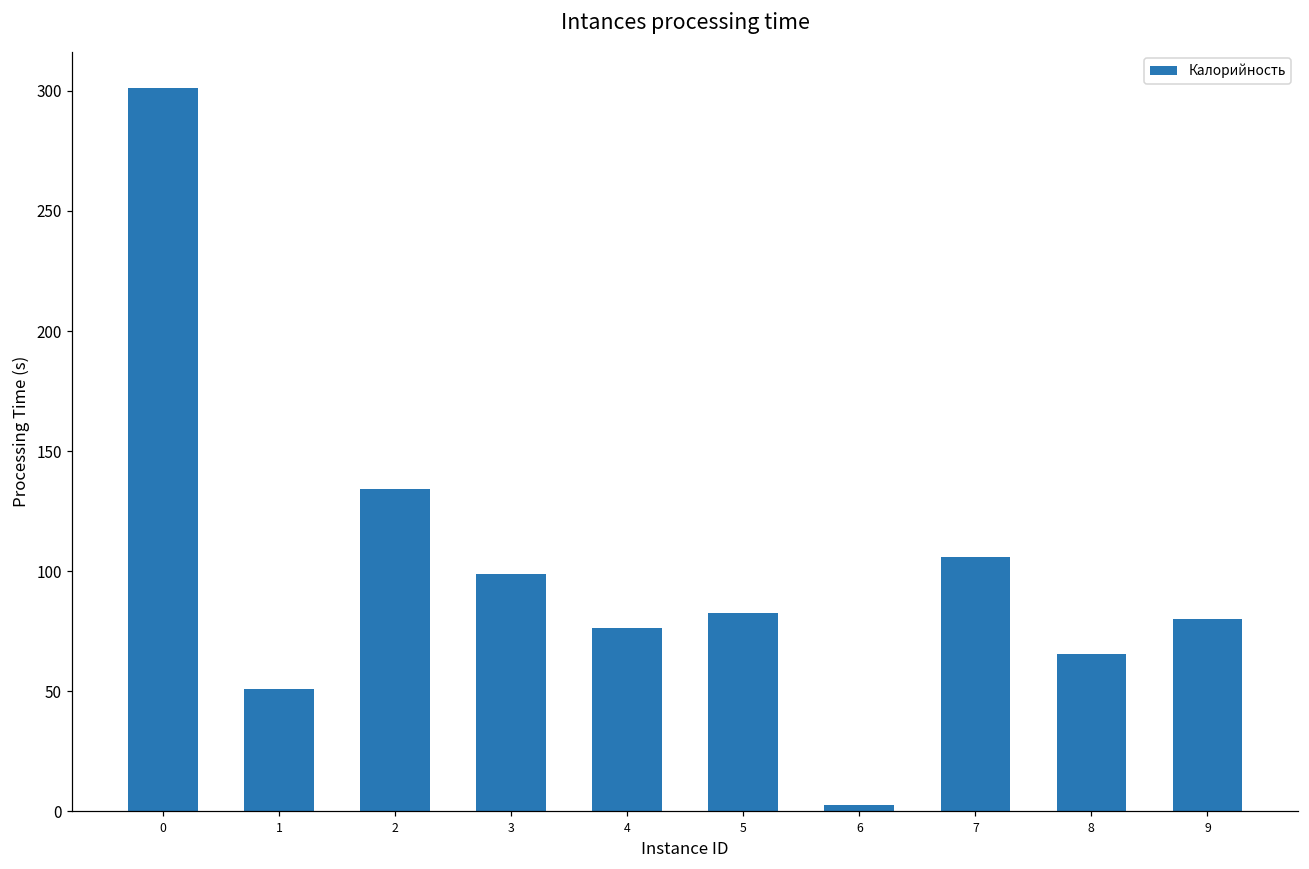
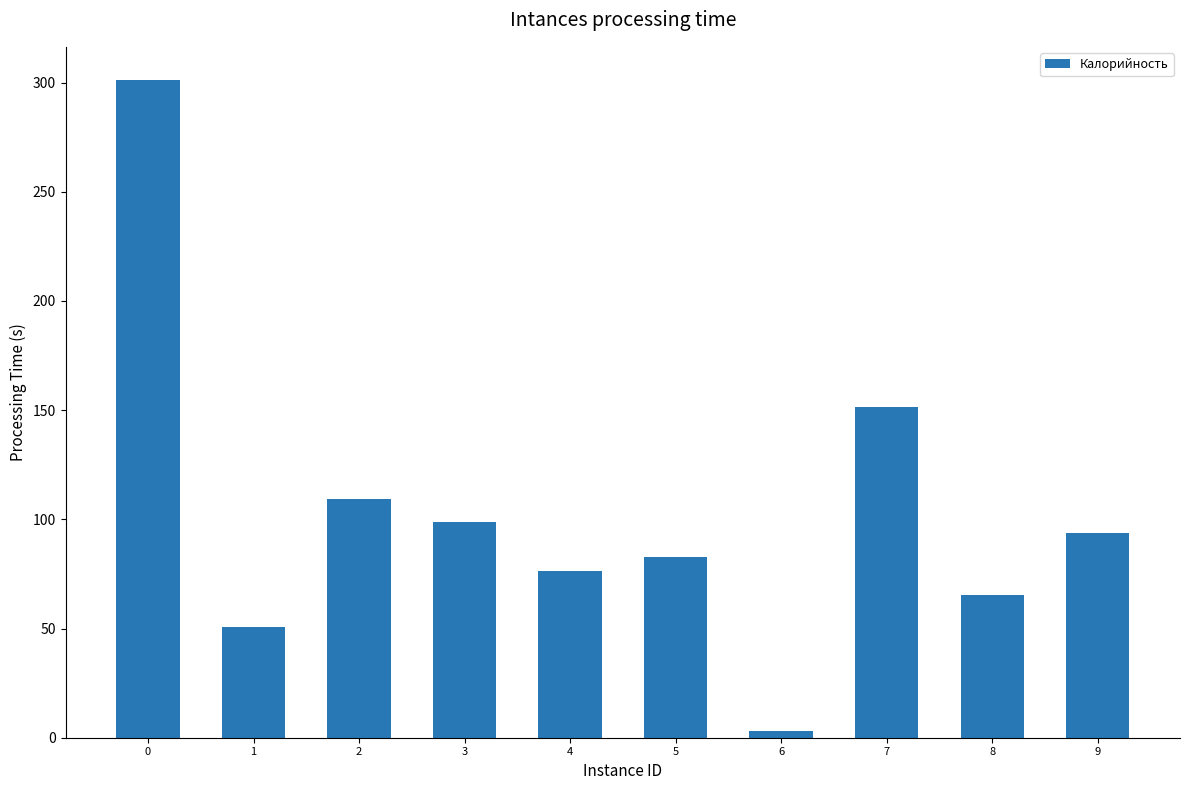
  {
    "0": 301,
    "1": 51,
-   "2": 134,
+   "2": 110,
    "3": 99,
    "4": 76,
    "5": 83,
    "6": 3,
-   "7": 106,
+   "7": 152,
    "8": 65,
-   "9": 80
+   "9": 94
  }
